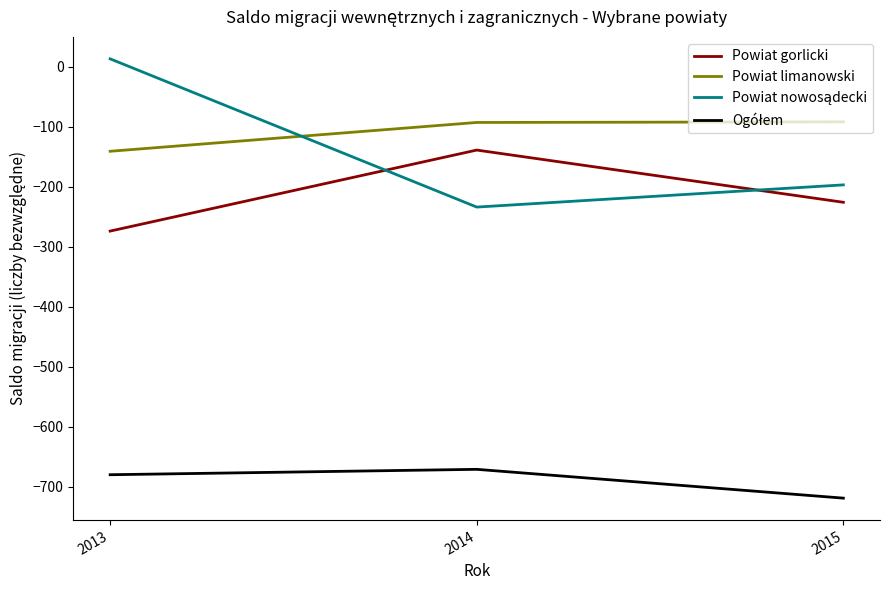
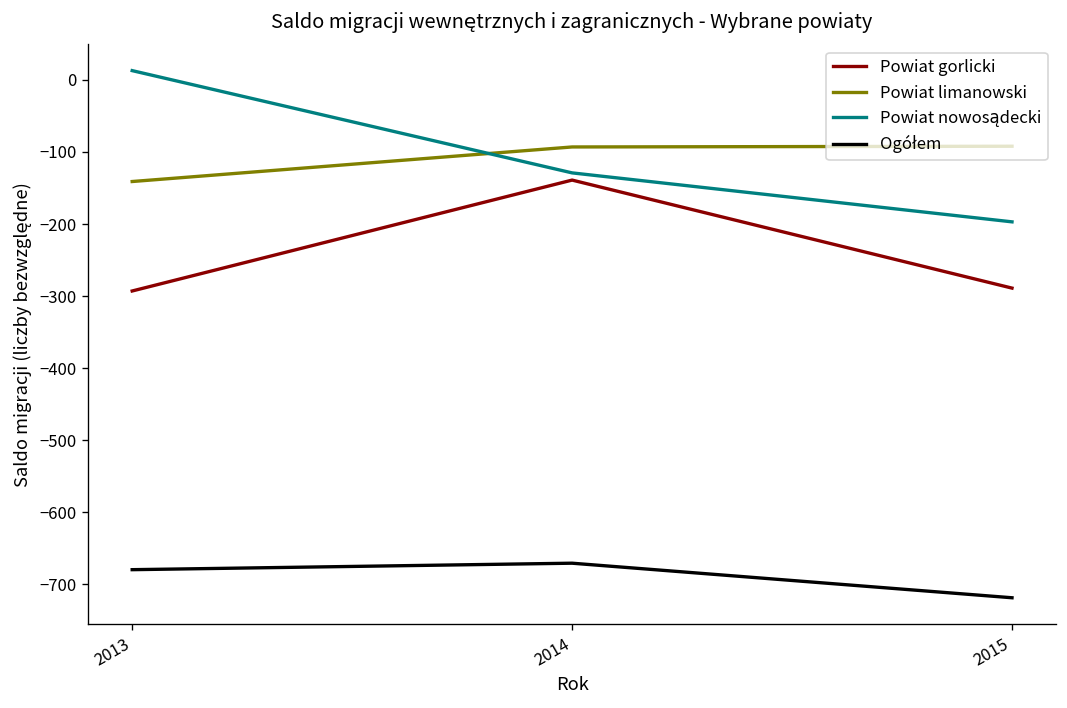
  {
    "Powiat gorlicki": {
-     "2013": -270,
+     "2013": -290,
      "2014": -140,
-     "2015": -230
+     "2015": -290
    },
    "Powiat limanowski": {
      "2013": -140,
      "2014": -90
    },
    "Powiat nowosądecki": {
      "2013": 10,
-     "2014": -230,
+     "2014": -130,
      "2015": -200
    },
    "Ogółem": {
      "2013": -680,
      "2014": -670,
      "2015": -720
    }
  }
